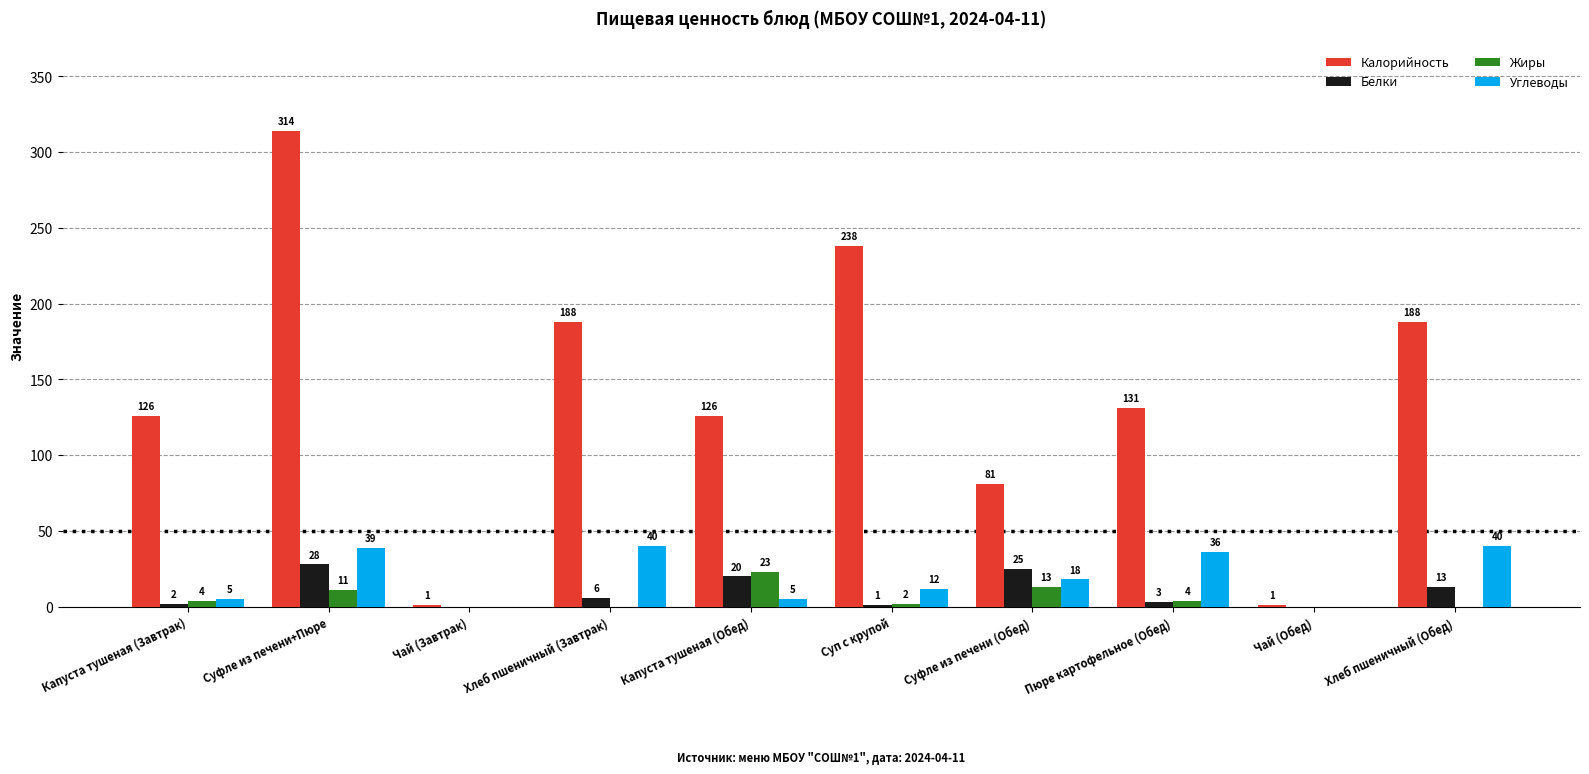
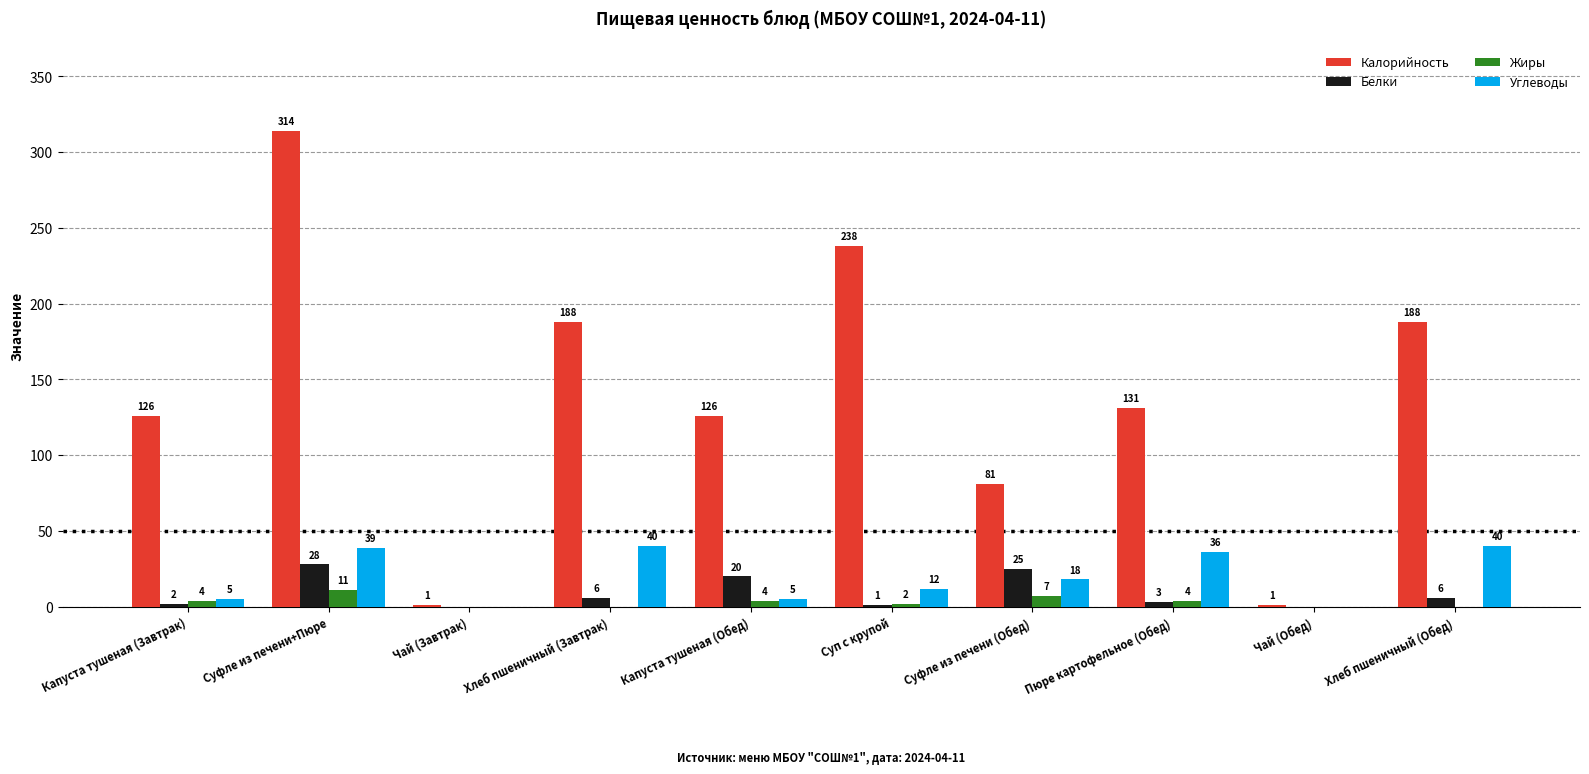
  {
    "Калорийность": {
      "Капуста тушеная (Завтрак)": 126,
      "Суфле из печени+Пюре": 314,
      "Чай (Завтрак)": 1,
      "Хлеб пшеничный (Завтрак)": 188,
      "Капуста тушеная (Обед)": 126,
      "Суп с крупой": 238,
      "Суфле из печени (Обед)": 81,
      "Пюре картофельное (Обед)": 131,
      "Чай (Обед)": 1,
      "Хлеб пшеничный (Обед)": 188
    },
    "Белки": {
      "Капуста тушеная (Завтрак)": 2,
      "Суфле из печени+Пюре": 28,
      "Хлеб пшеничный (Завтрак)": 6,
      "Капуста тушеная (Обед)": 20,
      "Суп с крупой": 1,
      "Суфле из печени (Обед)": 25,
      "Пюре картофельное (Обед)": 3,
-     "Хлеб пшеничный (Обед)": 13
+     "Хлеб пшеничный (Обед)": 6
    },
    "Жиры": {
      "Капуста тушеная (Завтрак)": 4,
      "Суфле из печени+Пюре": 11,
-     "Капуста тушеная (Обед)": 23,
+     "Капуста тушеная (Обед)": 4,
      "Суп с крупой": 2,
-     "Суфле из печени (Обед)": 13,
+     "Суфле из печени (Обед)": 7,
      "Пюре картофельное (Обед)": 4
    },
    "Углеводы": {
      "Капуста тушеная (Завтрак)": 5,
      "Суфле из печени+Пюре": 39,
      "Хлеб пшеничный (Завтрак)": 40,
      "Капуста тушеная (Обед)": 5,
      "Суп с крупой": 12,
      "Суфле из печени (Обед)": 18,
      "Пюре картофельное (Обед)": 36,
      "Хлеб пшеничный (Обед)": 40
    }
  }
